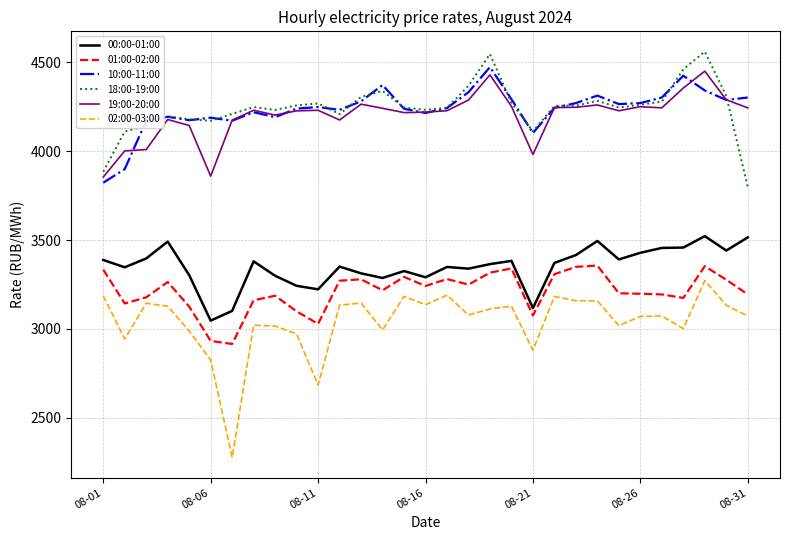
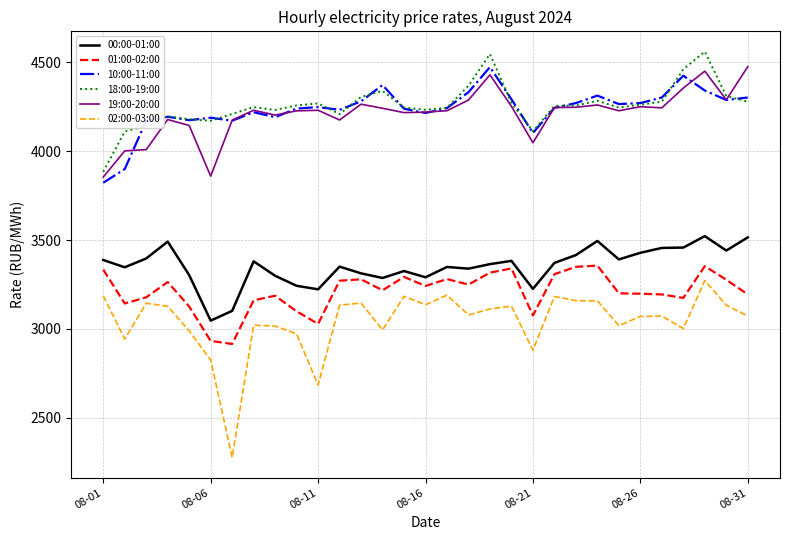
  {
    "00:00-01:00": {
      "08-01": 3390,
      "08-06": 3050,
      "08-11": 3220,
      "08-16": 3290,
-     "08-21": 3120,
+     "08-21": 3230,
      "08-26": 3430,
      "08-31": 3520
    },
    "01:00-02:00": {
      "08-01": 3330,
      "08-06": 2930,
      "08-11": 3030,
      "08-16": 3240,
      "08-21": 3080,
      "08-26": 3200,
      "08-31": 3190
    },
    "10:00-11:00": {
      "08-01": 3820,
      "08-06": 4190,
      "08-11": 4250,
      "08-31": 4300
    },
    "18:00-19:00": {
      "08-01": 3880,
      "08-06": 4170,
      "08-11": 4270,
-     "08-31": 3800
+     "08-31": 4280
    },
    "19:00-20:00": {
      "08-01": 3850,
      "08-06": 3860,
      "08-11": 4230,
-     "08-21": 3980,
-     "08-31": 4240
+     "08-21": 4050,
+     "08-31": 4470
    },
    "02:00-03:00": {
      "08-01": 3190,
      "08-06": 2830,
      "08-11": 2680,
      "08-16": 3140,
      "08-21": 2880,
      "08-26": 3070,
      "08-31": 3070
    }
  }
